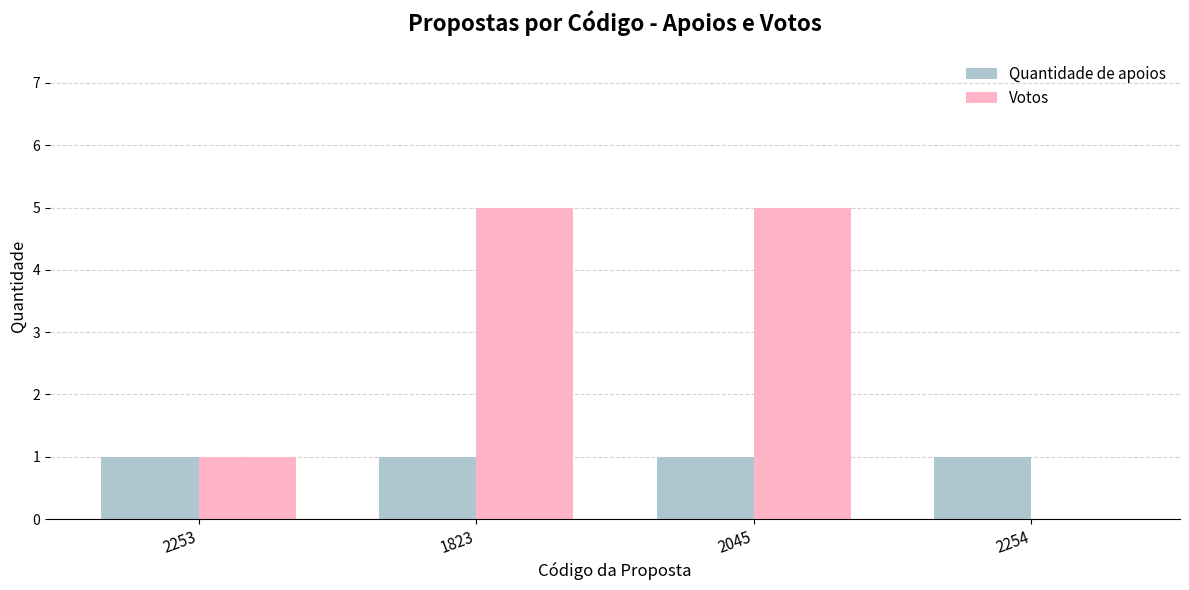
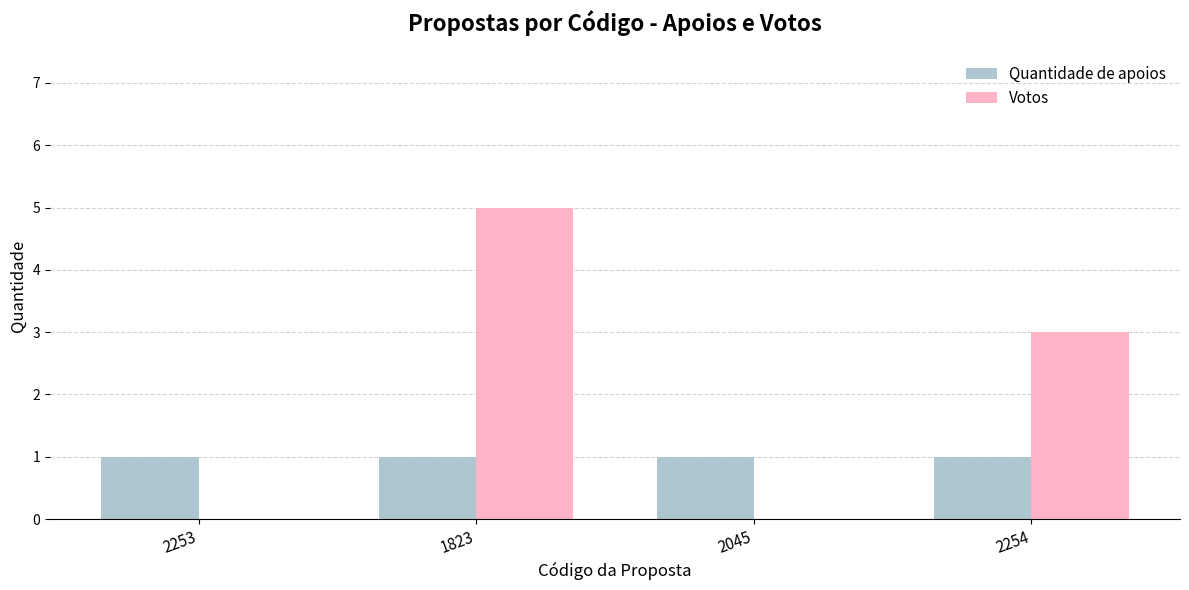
  {
    "Quantidade de apoios": {
      "2253": 1,
      "1823": 1,
      "2045": 1,
      "2254": 1
    },
    "Votos": {
-     "2253": 1,
+     "2253": 0,
      "1823": 5,
-     "2045": 5,
-     "2254": 0
+     "2045": 0,
+     "2254": 3
    }
  }
